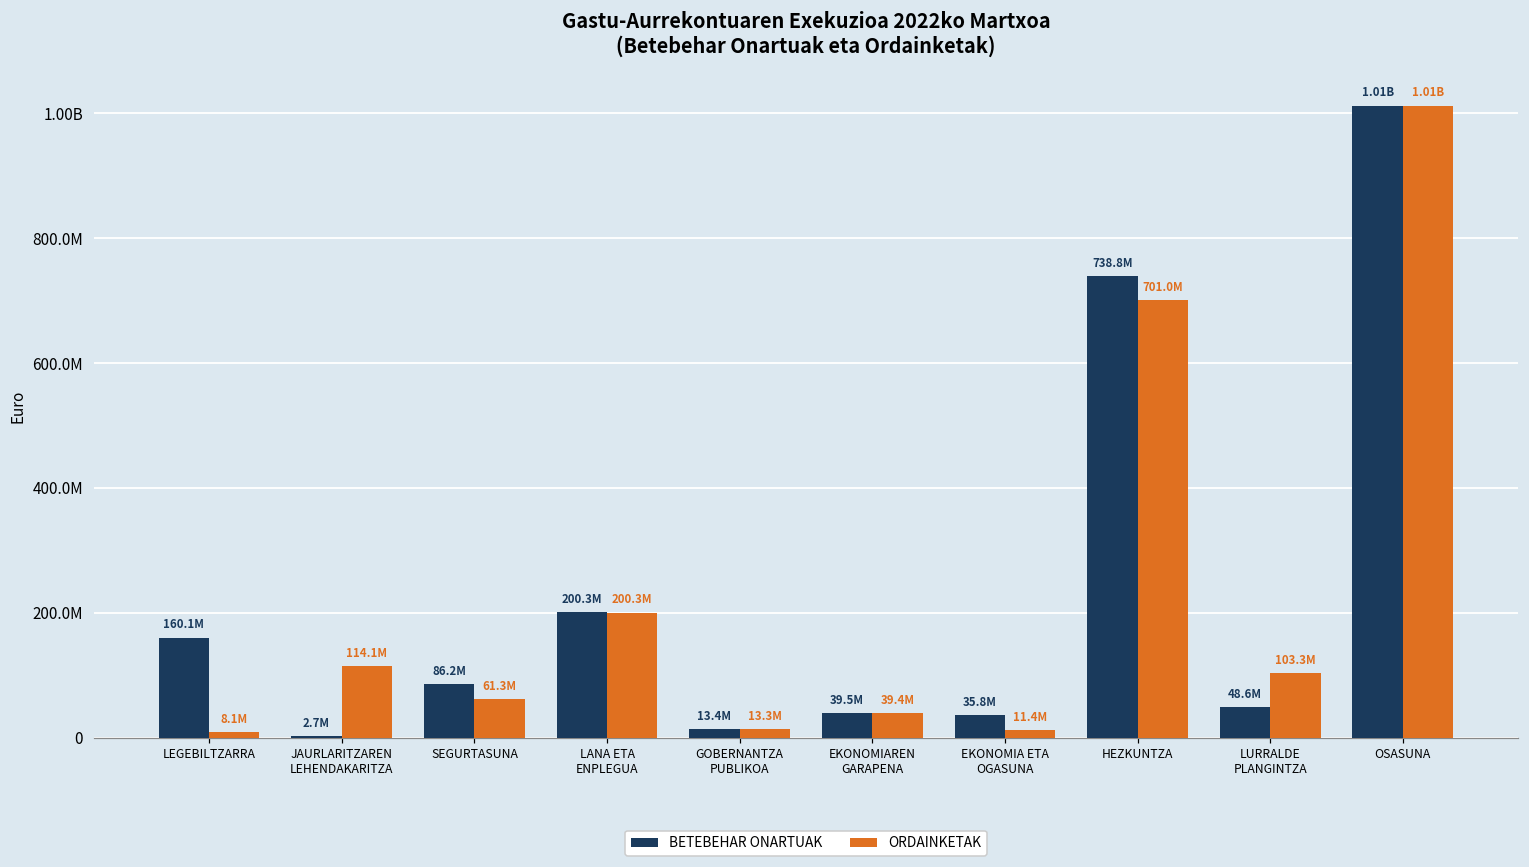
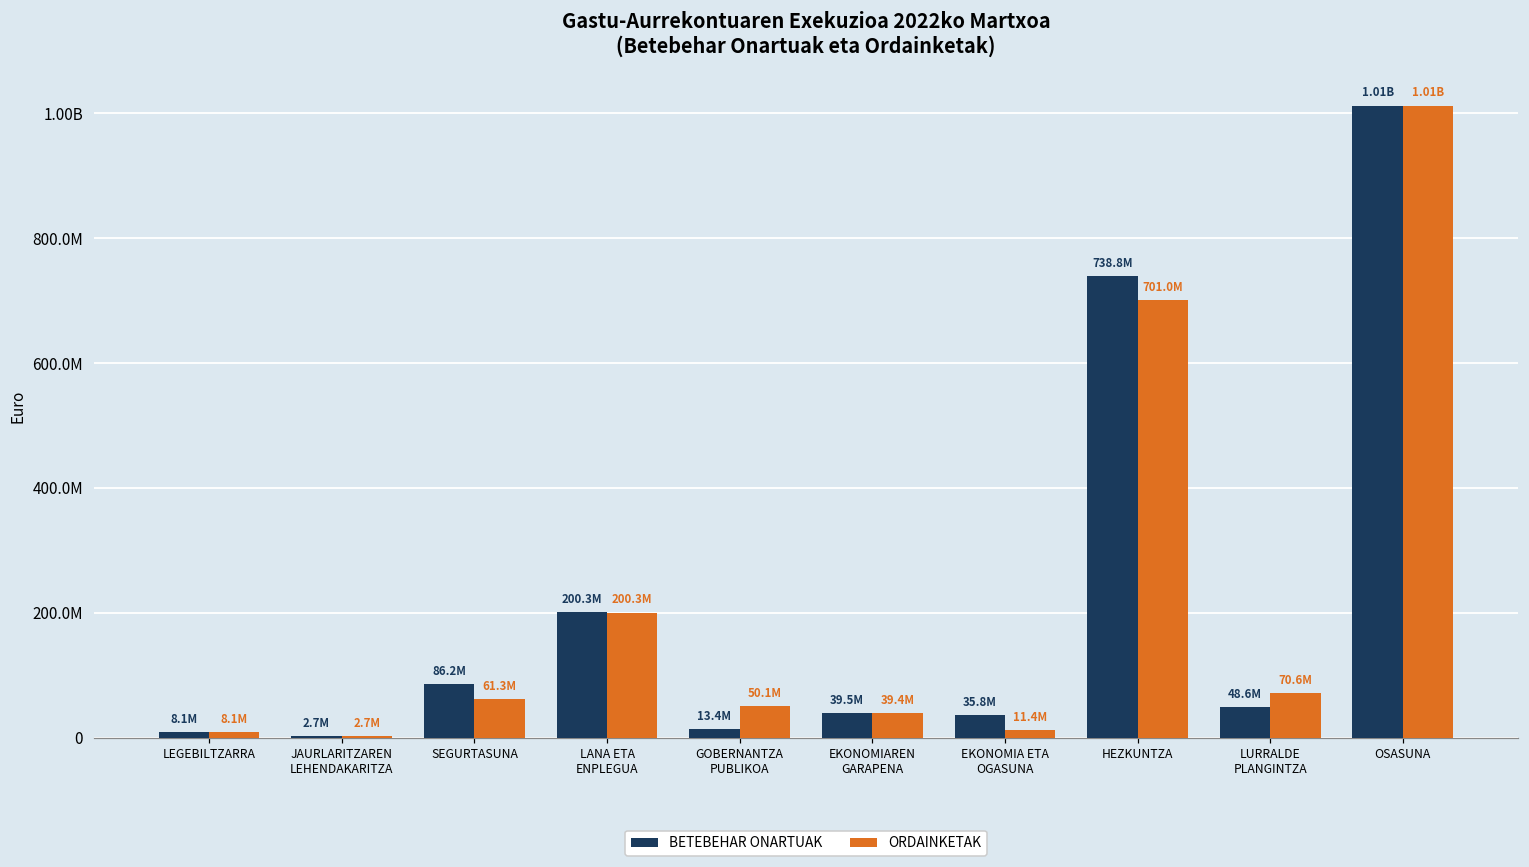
  {
    "BETEBEHAR ONARTUAK": {
-     "LEGEBILTZARRA": "160.1M",
+     "LEGEBILTZARRA": "8.1M",
      "JAURLARITZAREN LEHENDAKARITZA": "2.7M",
      "SEGURTASUNA": "86.2M",
      "LANA ETA ENPLEGUA": "200.3M",
      "GOBERNANTZA PUBLIKOA": "13.4M",
      "EKONOMIAREN GARAPENA": "39.5M",
      "EKONOMIA ETA OGASUNA": "35.8M",
      "HEZKUNTZA": "738.8M",
      "LURRALDE PLANGINTZA": "48.6M",
      "OSASUNA": "1.01B"
    },
    "ORDAINKETAK": {
      "LEGEBILTZARRA": "8.1M",
-     "JAURLARITZAREN LEHENDAKARITZA": "114.1M",
+     "JAURLARITZAREN LEHENDAKARITZA": "2.7M",
      "SEGURTASUNA": "61.3M",
      "LANA ETA ENPLEGUA": "200.3M",
-     "GOBERNANTZA PUBLIKOA": "13.3M",
+     "GOBERNANTZA PUBLIKOA": "50.1M",
      "EKONOMIAREN GARAPENA": "39.4M",
      "EKONOMIA ETA OGASUNA": "11.4M",
      "HEZKUNTZA": "701.0M",
-     "LURRALDE PLANGINTZA": "103.3M",
+     "LURRALDE PLANGINTZA": "70.6M",
      "OSASUNA": "1.01B"
    }
  }
